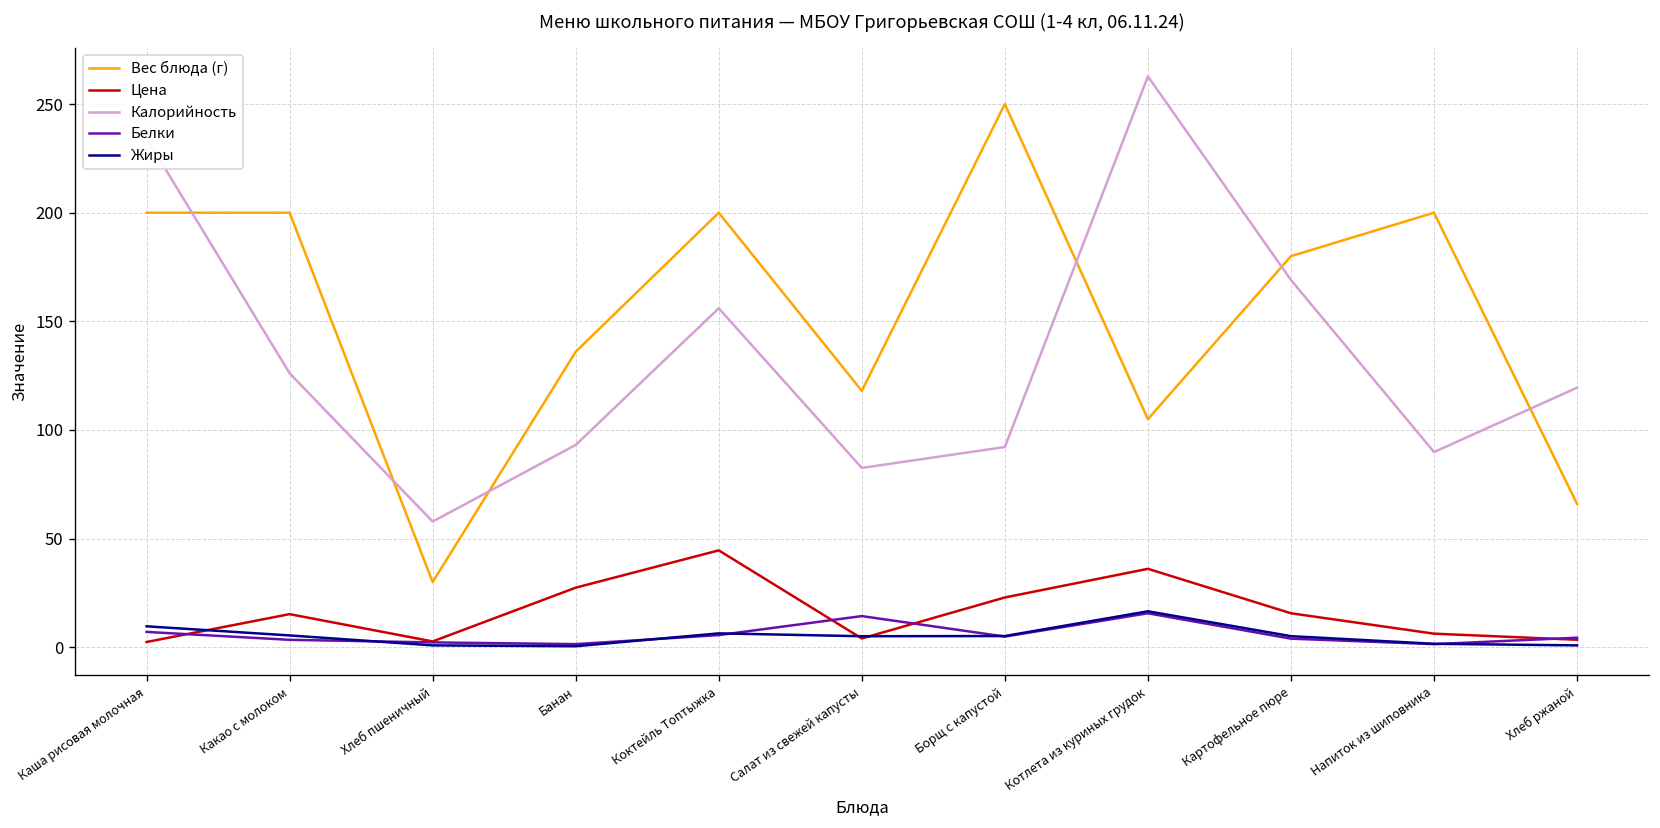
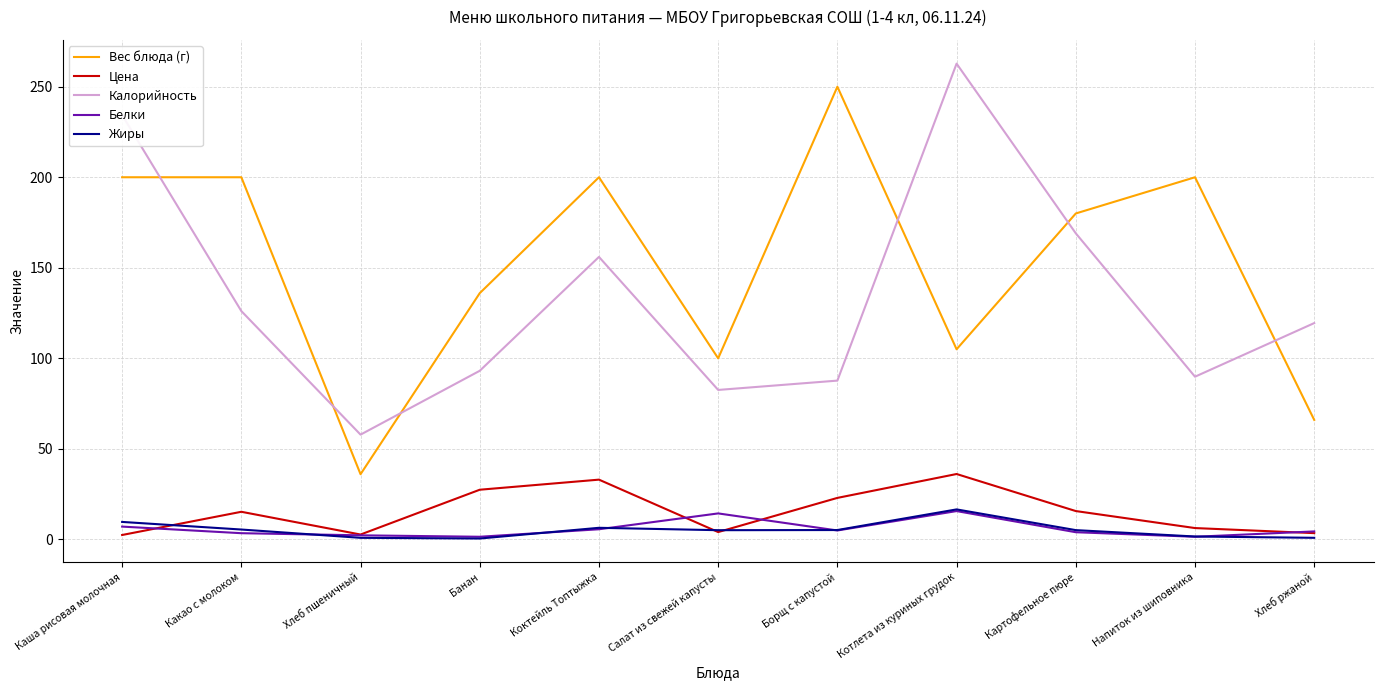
  {
    "Вес блюда (г)": {
      "Каша рисовая молочная": 200,
      "Какао с молоком": 200,
-     "Хлеб пшеничный": 30,
+     "Хлеб пшеничный": 36,
      "Банан": 136,
      "Коктейль Топтыжка": 200,
-     "Салат из свежей капусты": 118,
+     "Салат из свежей капусты": 100,
      "Борщ с капустой": 250,
      "Котлета из куриных грудок": 105,
      "Картофельное пюре": 180,
      "Напиток из шиповника": 200,
      "Хлеб ржаной": 66
    },
    "Цена": {
      "Каша рисовая молочная": 2,
      "Какао с молоком": 15,
      "Банан": 27,
-     "Коктейль Топтыжка": 45,
+     "Коктейль Топтыжка": 33,
      "Борщ с капустой": 23,
      "Котлета из куриных грудок": 36,
      "Картофельное пюре": 16,
      "Напиток из шиповника": 6
    },
    "Калорийность": {
      "Какао с молоком": 126,
      "Хлеб пшеничный": 58,
      "Банан": 93,
      "Коктейль Топтыжка": 156,
      "Салат из свежей капусты": 83,
-     "Борщ с капустой": 92,
+     "Борщ с капустой": 88,
      "Котлета из куриных грудок": 263,
      "Картофельное пюре": 169,
      "Напиток из шиповника": 90,
      "Хлеб ржаной": 119
    },
    "Белки": {
      "Каша рисовая молочная": 7,
      "Какао с молоком": 3,
      "Салат из свежей капусты": 14
    },
    "Жиры": {
      "Каша рисовая молочная": 10,
      "Какао с молоком": 5,
      "Хлеб ржаной": 1
    }
  }
